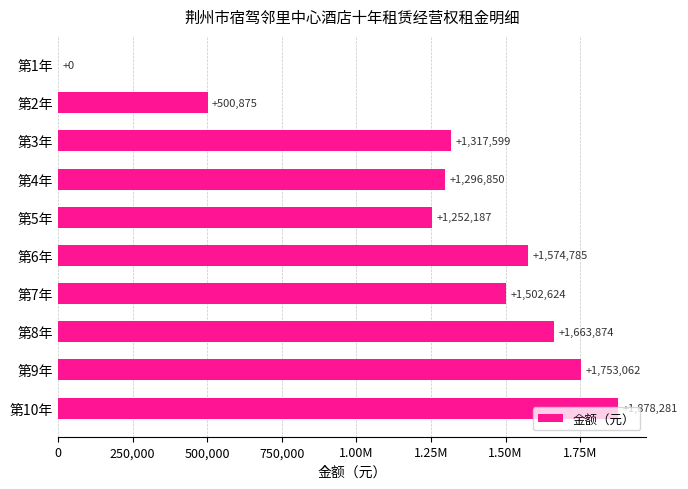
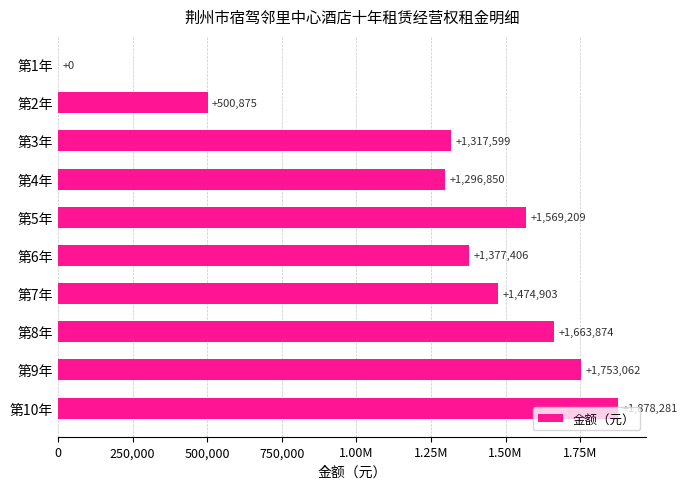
  {
    "第1年": "+0",
    "第2年": "+500,875",
    "第3年": "+1,317,599",
    "第4年": "+1,296,850",
-   "第5年": "+1,252,187",
-   "第6年": "+1,574,785",
-   "第7年": "+1,502,624",
+   "第5年": "+1,569,209",
+   "第6年": "+1,377,406",
+   "第7年": "+1,474,903",
    "第8年": "+1,663,874",
    "第9年": "+1,753,062"
  }
